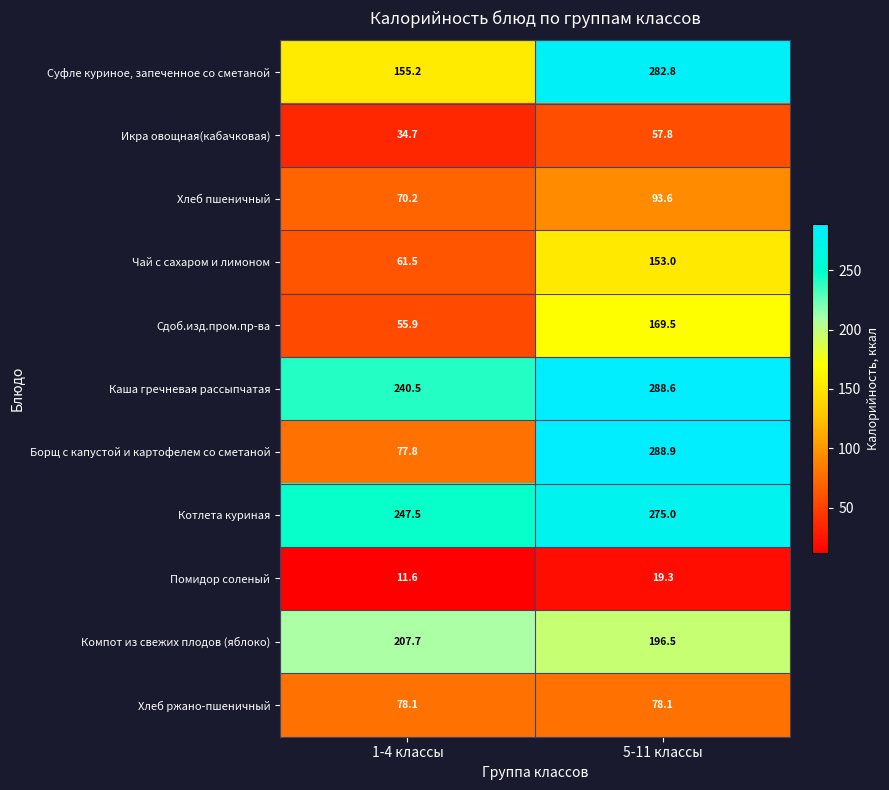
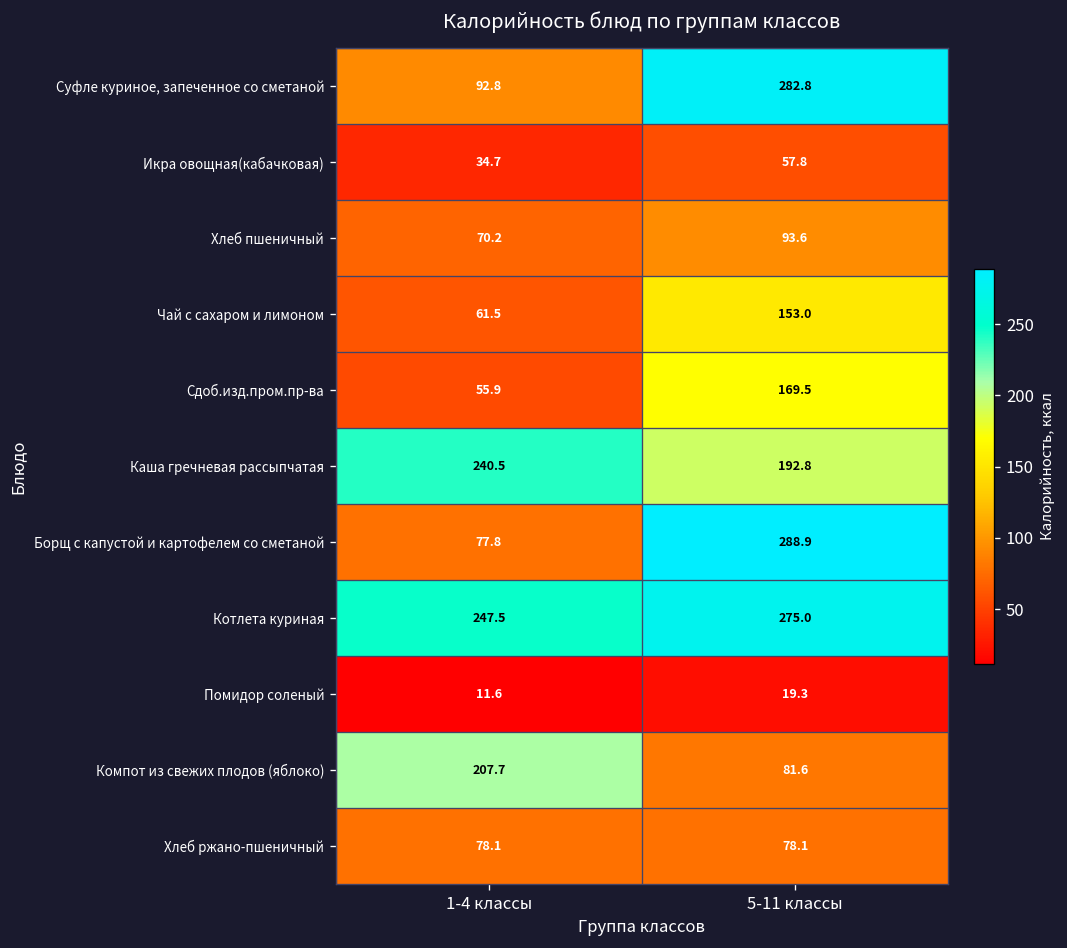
  {
    "Суфле куриное, запеченное со сметаной": {
-     "1-4 классы": 155.2,
+     "1-4 классы": 92.8,
      "5-11 классы": 282.8
    },
    "Икра овощная(кабачковая)": {
      "1-4 классы": 34.7,
      "5-11 классы": 57.8
    },
    "Хлеб пшеничный": {
      "1-4 классы": 70.2,
      "5-11 классы": 93.6
    },
    "Чай с сахаром и лимоном": {
      "1-4 классы": 61.5,
      "5-11 классы": 153.0
    },
    "Сдоб.изд.пром.пр-ва": {
      "1-4 классы": 55.9,
      "5-11 классы": 169.5
    },
    "Каша гречневая рассыпчатая": {
      "1-4 классы": 240.5,
-     "5-11 классы": 288.6
+     "5-11 классы": 192.8
    },
    "Борщ с капустой и картофелем со сметаной": {
      "1-4 классы": 77.8,
      "5-11 классы": 288.9
    },
    "Котлета куриная": {
      "1-4 классы": 247.5,
      "5-11 классы": 275.0
    },
    "Помидор соленый": {
      "1-4 классы": 11.6,
      "5-11 классы": 19.3
    },
    "Компот из свежих плодов (яблоко)": {
      "1-4 классы": 207.7,
-     "5-11 классы": 196.5
+     "5-11 классы": 81.6
    },
    "Хлеб ржано-пшеничный": {
      "1-4 классы": 78.1,
      "5-11 классы": 78.1
    }
  }
